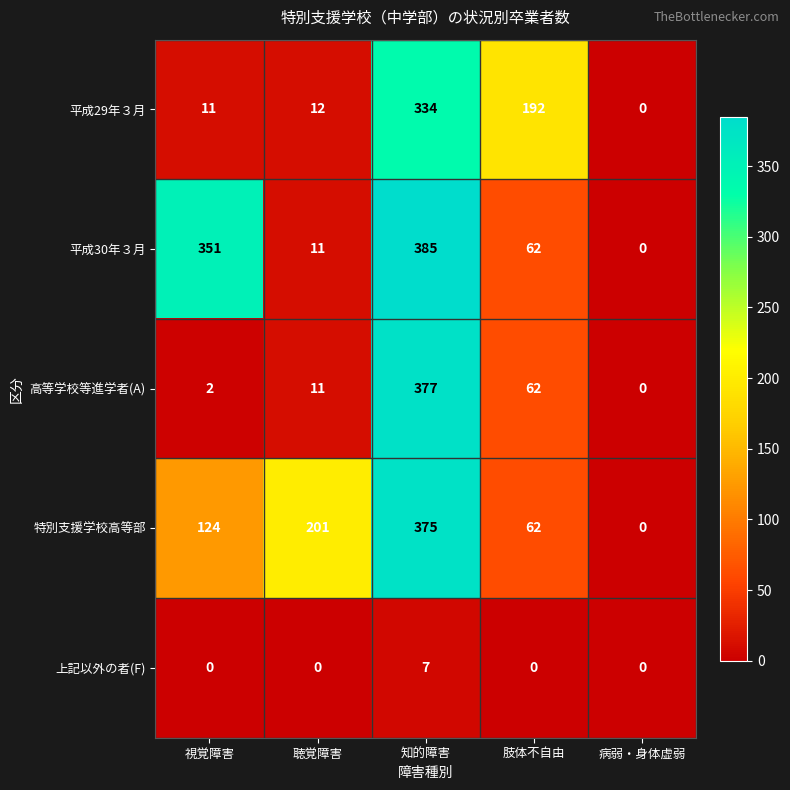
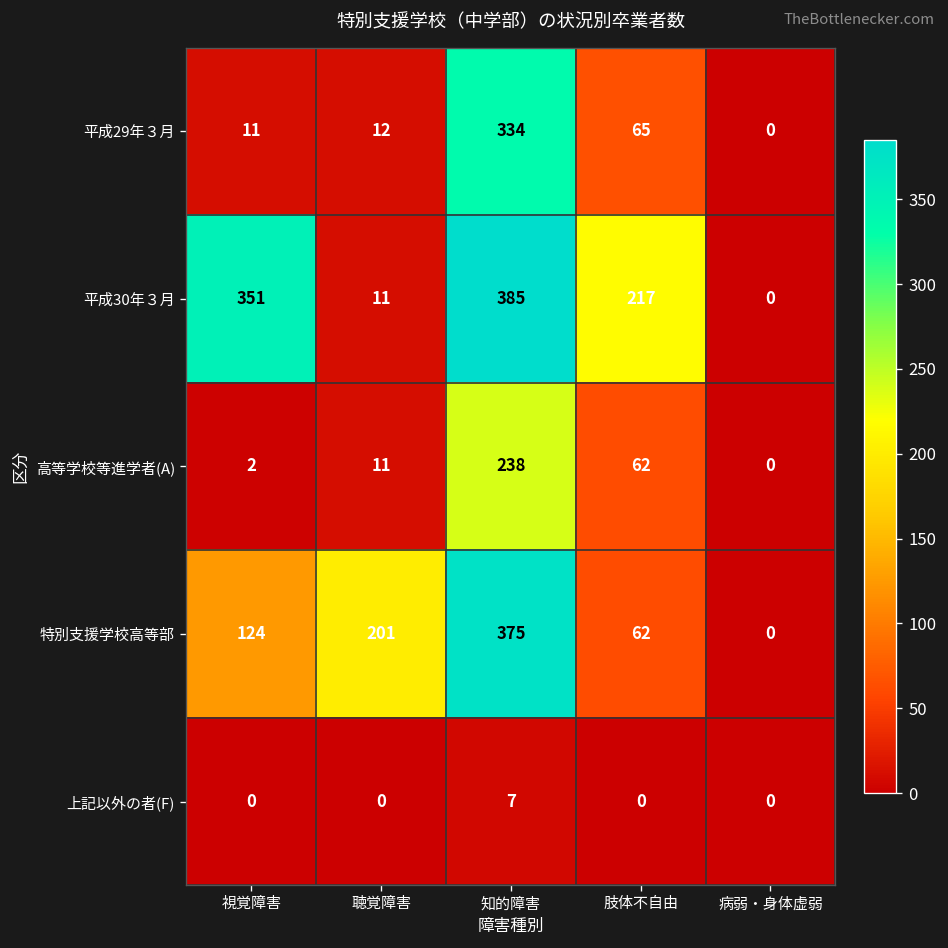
  {
    "平成29年３月": {
      "視覚障害": 11,
      "聴覚障害": 12,
      "知的障害": 334,
-     "肢体不自由": 192,
+     "肢体不自由": 65,
      "病弱・身体虚弱": 0
    },
    "平成30年３月": {
      "視覚障害": 351,
      "聴覚障害": 11,
      "知的障害": 385,
-     "肢体不自由": 62,
+     "肢体不自由": 217,
      "病弱・身体虚弱": 0
    },
    "高等学校等進学者(A)": {
      "視覚障害": 2,
      "聴覚障害": 11,
-     "知的障害": 377,
+     "知的障害": 238,
      "肢体不自由": 62,
      "病弱・身体虚弱": 0
    },
    "特別支援学校高等部": {
      "視覚障害": 124,
      "聴覚障害": 201,
      "知的障害": 375,
      "肢体不自由": 62,
      "病弱・身体虚弱": 0
    },
    "上記以外の者(F)": {
      "視覚障害": 0,
      "聴覚障害": 0,
      "知的障害": 7,
      "肢体不自由": 0,
      "病弱・身体虚弱": 0
    }
  }
